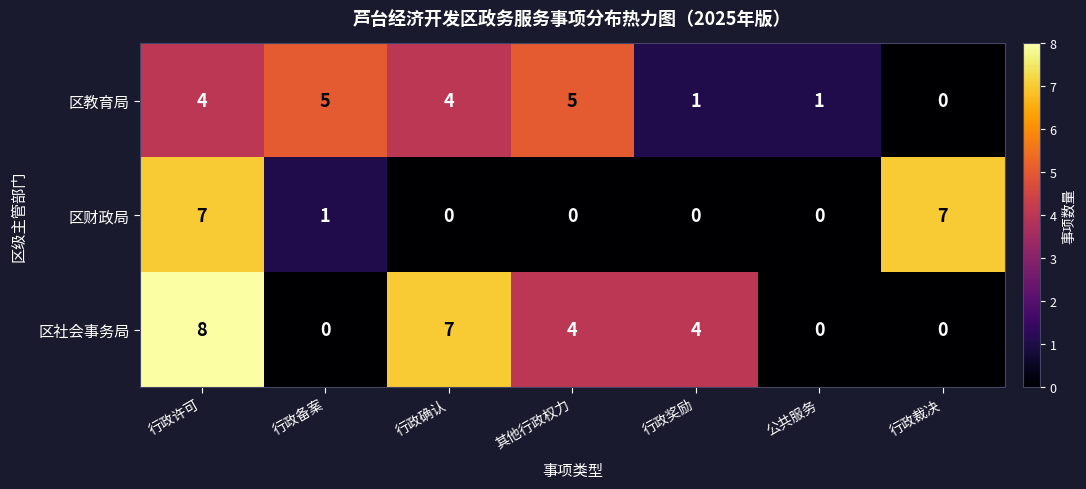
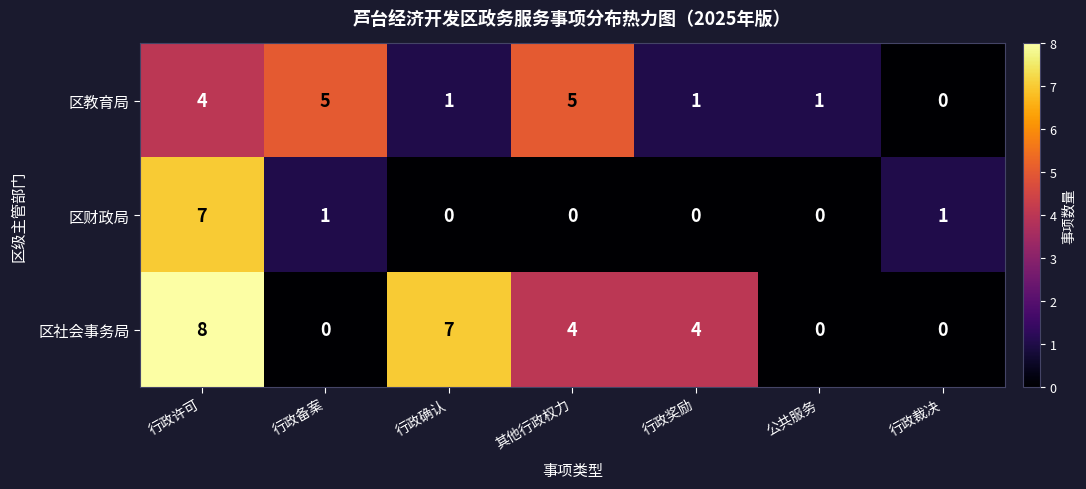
  {
    "区教育局": {
      "行政许可": 4,
      "行政备案": 5,
-     "行政确认": 4,
+     "行政确认": 1,
      "其他行政权力": 5,
      "行政奖励": 1,
      "公共服务": 1,
      "行政裁决": 0
    },
    "区财政局": {
      "行政许可": 7,
      "行政备案": 1,
      "行政确认": 0,
      "其他行政权力": 0,
      "行政奖励": 0,
      "公共服务": 0,
-     "行政裁决": 7
+     "行政裁决": 1
    },
    "区社会事务局": {
      "行政许可": 8,
      "行政备案": 0,
      "行政确认": 7,
      "其他行政权力": 4,
      "行政奖励": 4,
      "公共服务": 0,
      "行政裁决": 0
    }
  }
